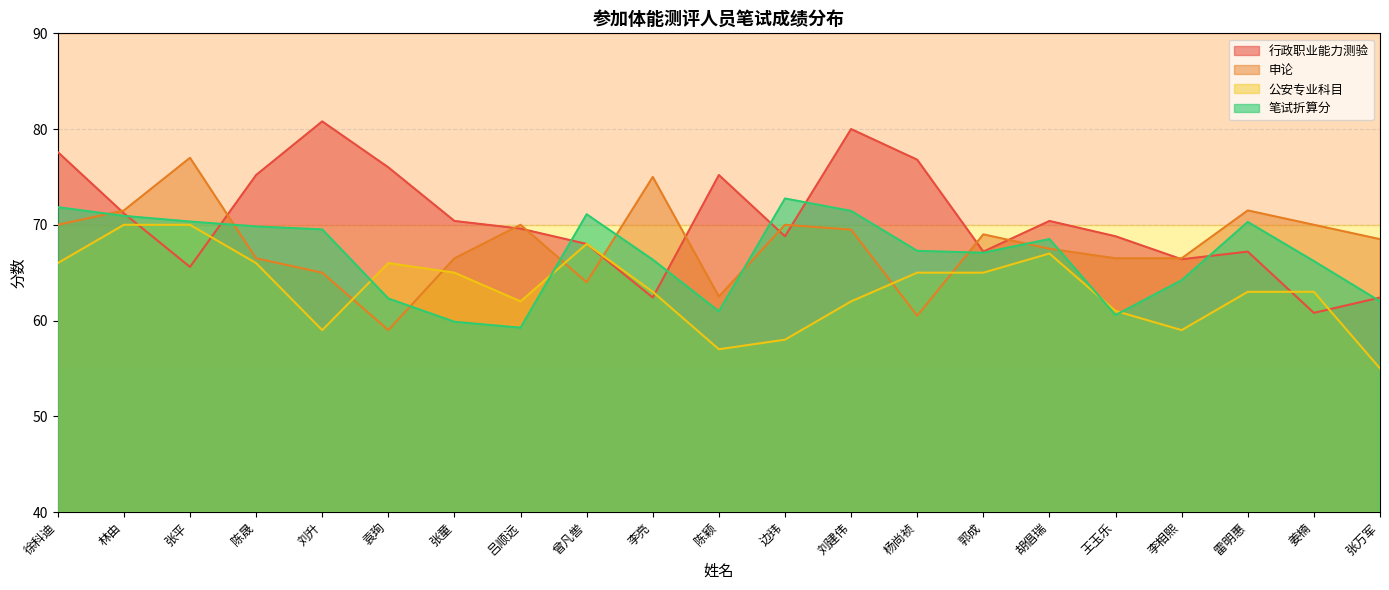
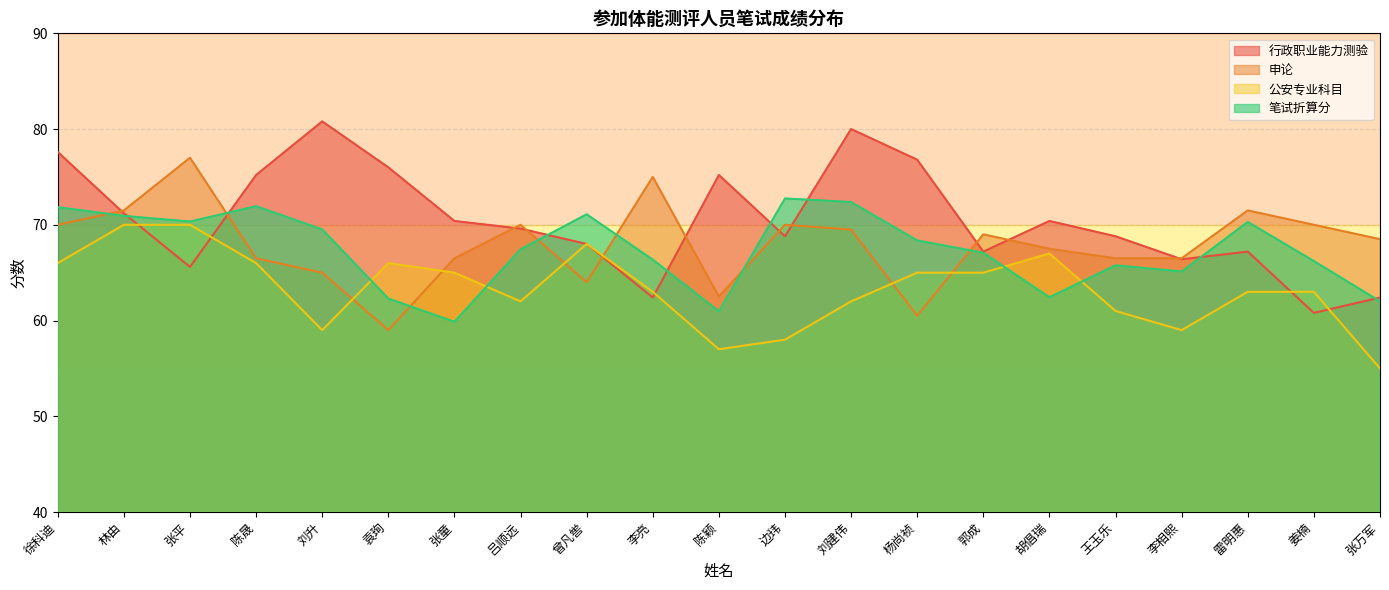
  {
    "笔试折算分": {
      "徐科迪": 72,
      "林由": 71,
      "张平": 70,
-     "陈晟": 70,
+     "陈晟": 72,
      "刘升": 70,
      "袁珣": 62,
      "张童": 60,
-     "吕顺远": 59,
+     "吕顺远": 67,
      "曾凡喾": 71,
      "李亮": 66,
      "陈颖": 61,
      "边玮": 73,
-     "刘建伟": 71,
-     "杨尚祯": 67,
-     "胡倡瑞": 69,
-     "王玉乐": 61,
-     "李相熙": 64,
+     "刘建伟": 72,
+     "杨尚祯": 68,
+     "胡倡瑞": 62,
+     "王玉乐": 66,
+     "李相熙": 65,
      "雷明惠": 70,
      "姜楠": 66,
      "张万军": 62
    }
  }
